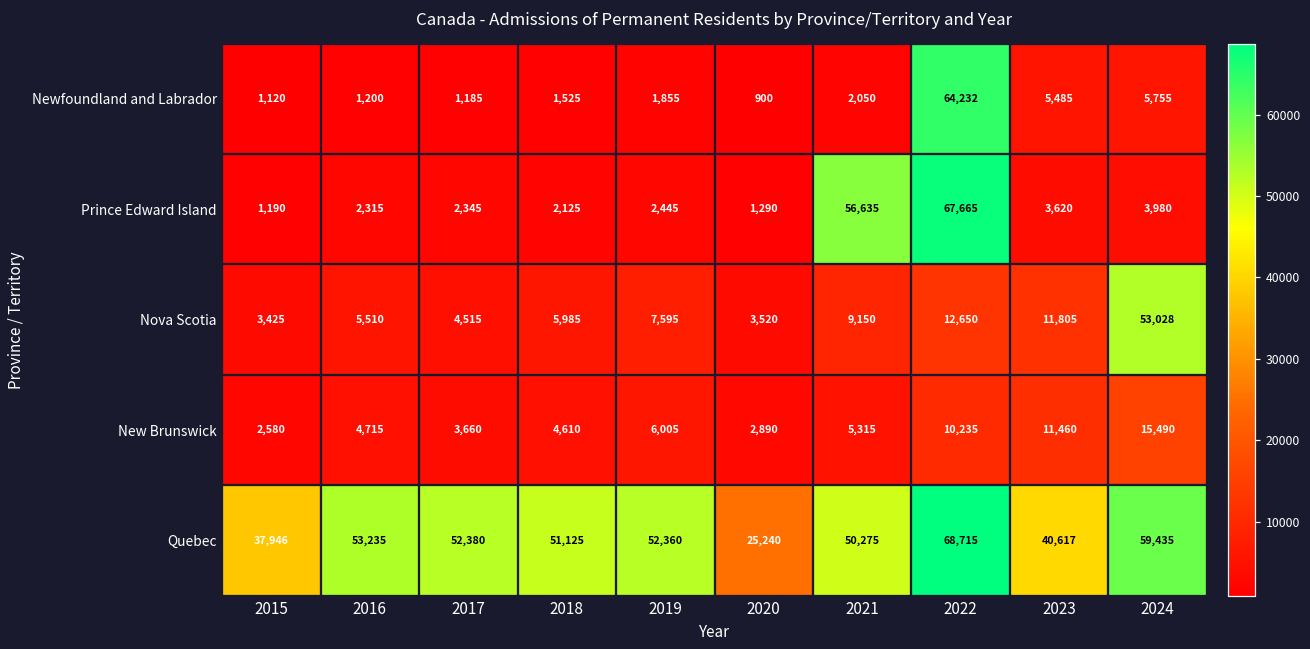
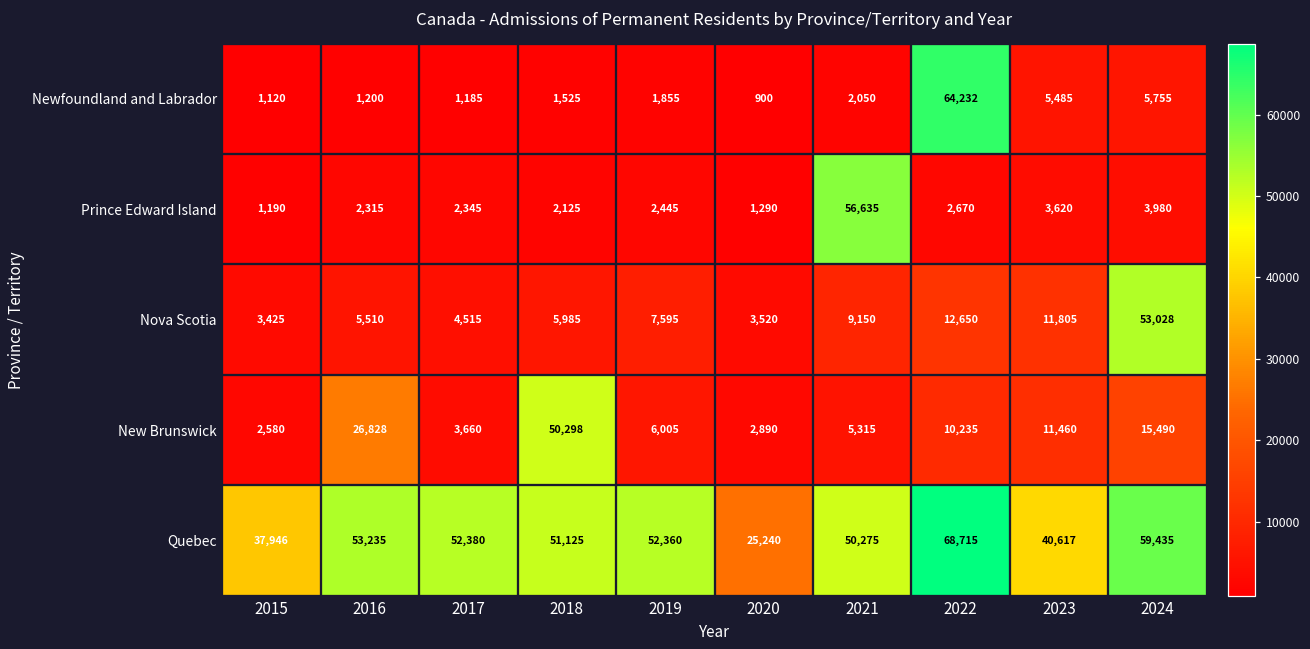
  {
    "Newfoundland and Labrador": {
      "2015": "1,120",
      "2016": "1,200",
      "2017": "1,185",
      "2018": "1,525",
      "2019": "1,855",
      "2020": "900",
      "2021": "2,050",
      "2022": "64,232",
      "2023": "5,485",
      "2024": "5,755"
    },
    "Prince Edward Island": {
      "2015": "1,190",
      "2016": "2,315",
      "2017": "2,345",
      "2018": "2,125",
      "2019": "2,445",
      "2020": "1,290",
      "2021": "56,635",
-     "2022": "67,665",
+     "2022": "2,670",
      "2023": "3,620",
      "2024": "3,980"
    },
    "Nova Scotia": {
      "2015": "3,425",
      "2016": "5,510",
      "2017": "4,515",
      "2018": "5,985",
      "2019": "7,595",
      "2020": "3,520",
      "2021": "9,150",
      "2022": "12,650",
      "2023": "11,805",
      "2024": "53,028"
    },
    "New Brunswick": {
      "2015": "2,580",
-     "2016": "4,715",
+     "2016": "26,828",
      "2017": "3,660",
-     "2018": "4,610",
+     "2018": "50,298",
      "2019": "6,005",
      "2020": "2,890",
      "2021": "5,315",
      "2022": "10,235",
      "2023": "11,460",
      "2024": "15,490"
    },
    "Quebec": {
      "2015": "37,946",
      "2016": "53,235",
      "2017": "52,380",
      "2018": "51,125",
      "2019": "52,360",
      "2020": "25,240",
      "2021": "50,275",
      "2022": "68,715",
      "2023": "40,617",
      "2024": "59,435"
    }
  }
